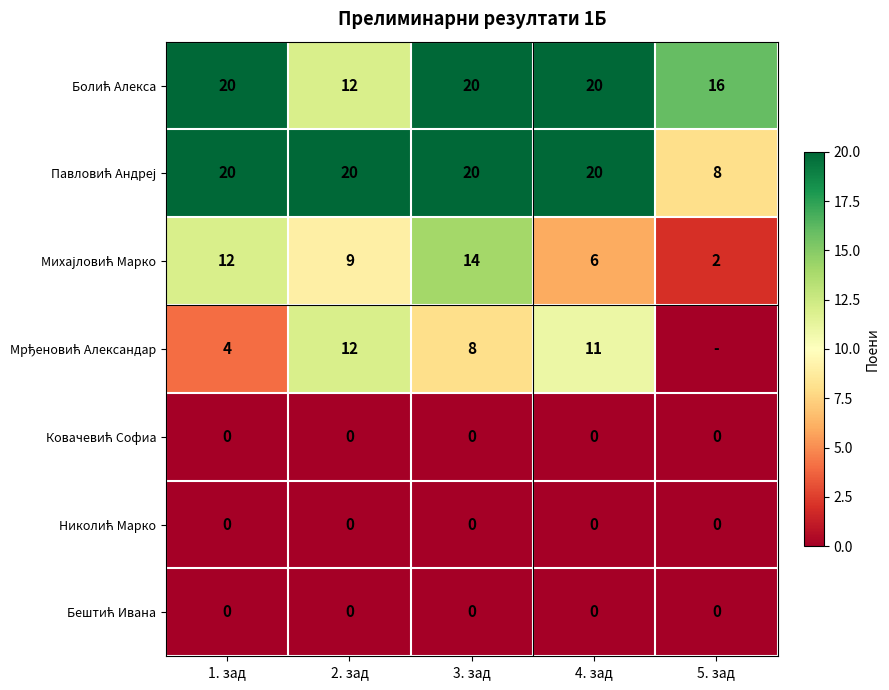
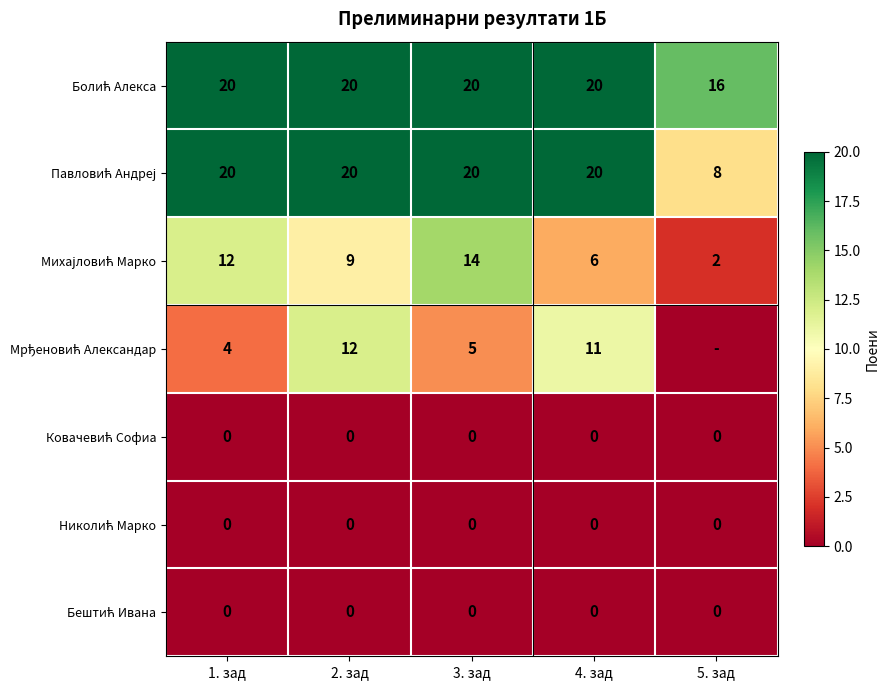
  {
    "Болић Алекса": {
      "1. зад": 20,
-     "2. зад": 12,
+     "2. зад": 20,
      "3. зад": 20,
      "4. зад": 20,
      "5. зад": 16
    },
    "Павловић Андреј": {
      "1. зад": 20,
      "2. зад": 20,
      "3. зад": 20,
      "4. зад": 20,
      "5. зад": 8
    },
    "Михајловић Марко": {
      "1. зад": 12,
      "2. зад": 9,
      "3. зад": 14,
      "4. зад": 6,
      "5. зад": 2
    },
    "Мрђеновић Александар": {
      "1. зад": 4,
      "2. зад": 12,
-     "3. зад": 8,
+     "3. зад": 5,
      "4. зад": 11
    },
    "Ковачевић Софиа": {
      "1. зад": 0,
      "2. зад": 0,
      "3. зад": 0,
      "4. зад": 0,
      "5. зад": 0
    },
    "Николић Марко": {
      "1. зад": 0,
      "2. зад": 0,
      "3. зад": 0,
      "4. зад": 0,
      "5. зад": 0
    },
    "Бештић Ивана": {
      "1. зад": 0,
      "2. зад": 0,
      "3. зад": 0,
      "4. зад": 0,
      "5. зад": 0
    }
  }
